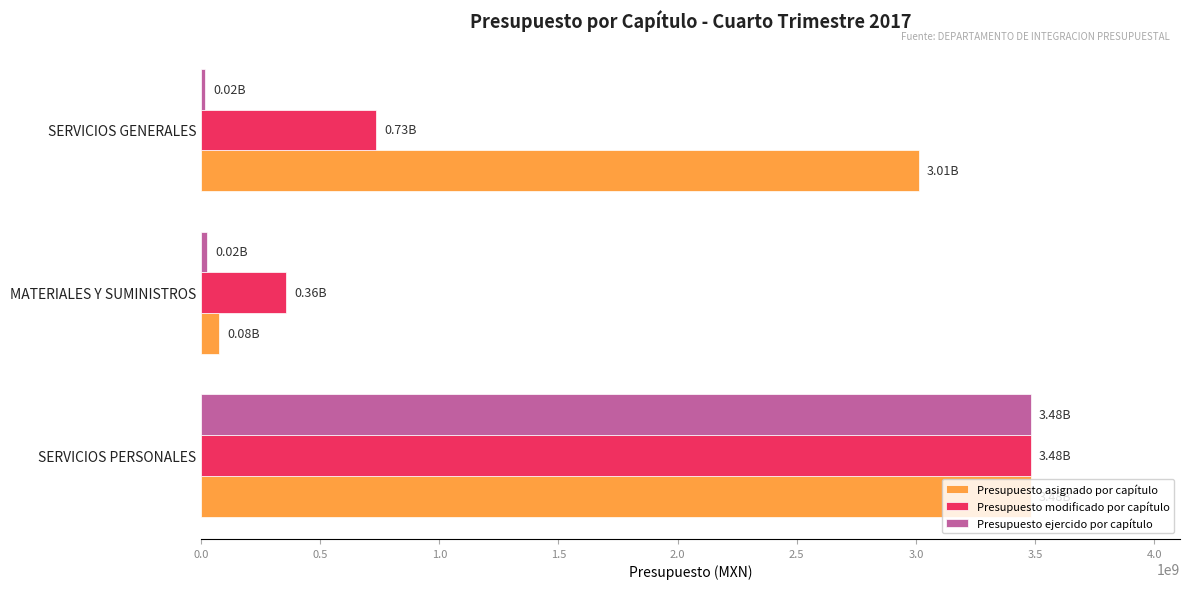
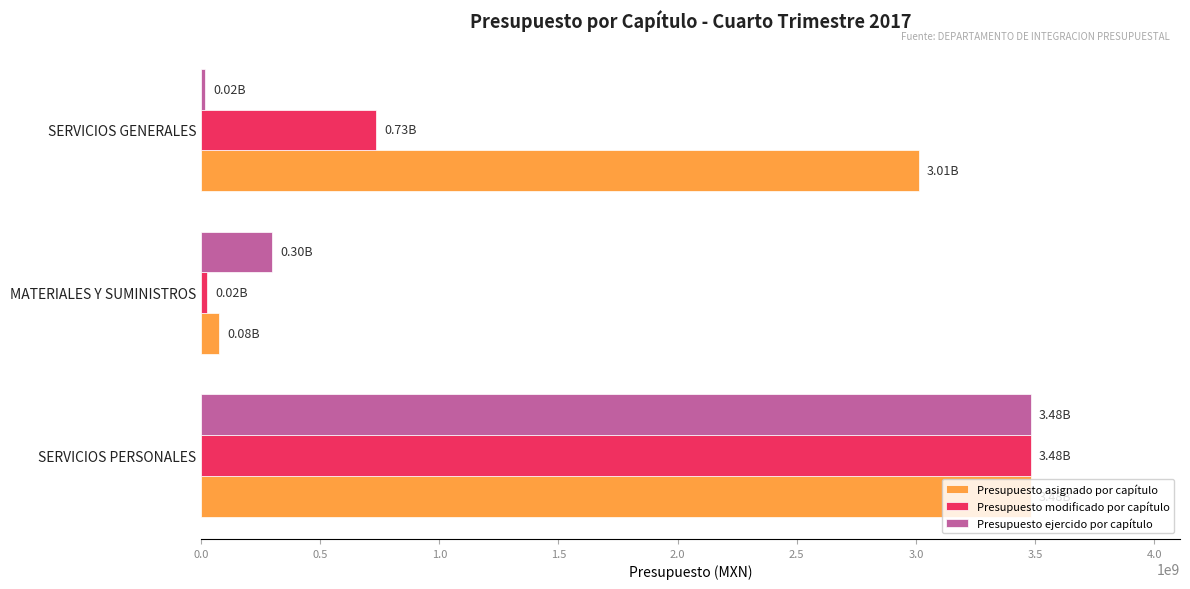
  {
    "Presupuesto asignado por capítulo": {
      "SERVICIOS GENERALES": "3.01B",
      "MATERIALES Y SUMINISTROS": "0.08B"
    },
    "Presupuesto modificado por capítulo": {
      "SERVICIOS GENERALES": "0.73B",
-     "MATERIALES Y SUMINISTROS": "0.36B",
+     "MATERIALES Y SUMINISTROS": "0.02B",
      "SERVICIOS PERSONALES": "3.48B"
    },
    "Presupuesto ejercido por capítulo": {
      "SERVICIOS GENERALES": "0.02B",
-     "MATERIALES Y SUMINISTROS": "0.02B",
+     "MATERIALES Y SUMINISTROS": "0.30B",
      "SERVICIOS PERSONALES": "3.48B"
    }
  }
